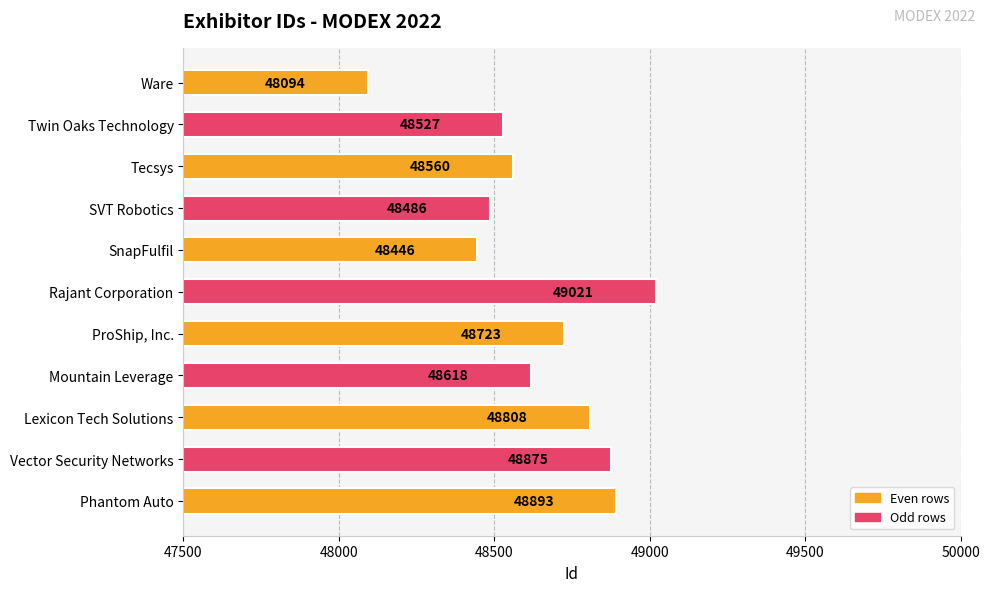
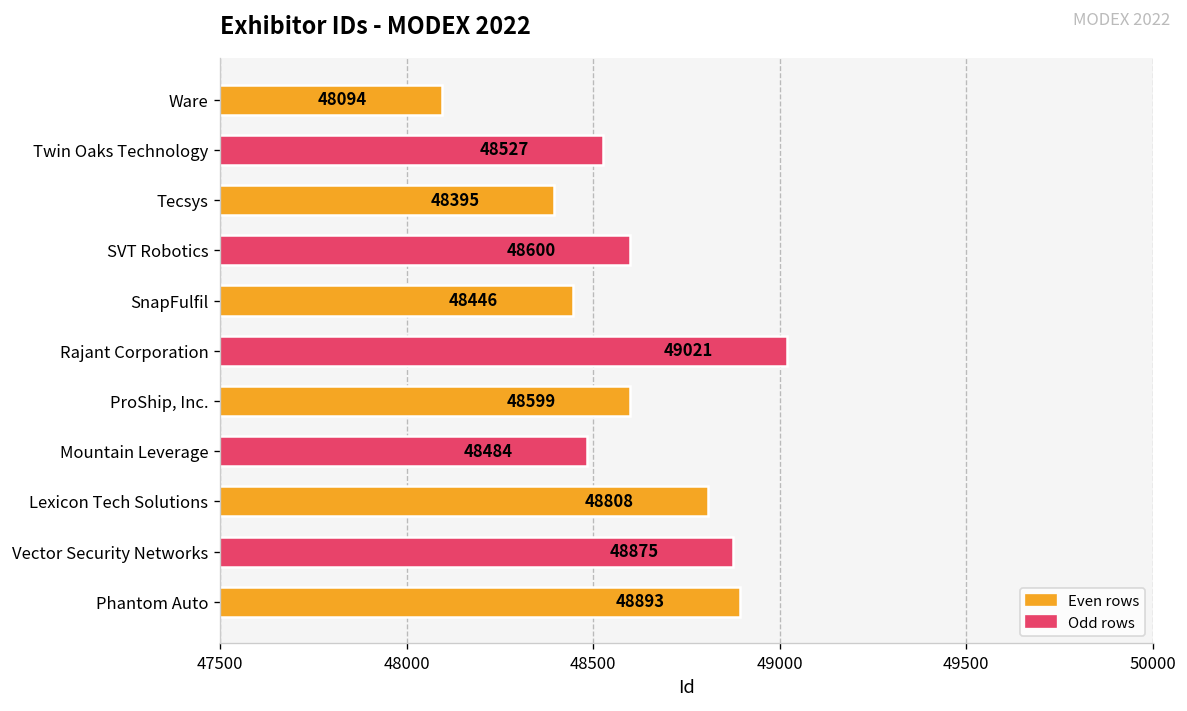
  {
    "Ware": 48094,
    "Twin Oaks Technology": 48527,
-   "Tecsys": 48560,
-   "SVT Robotics": 48486,
+   "Tecsys": 48395,
+   "SVT Robotics": 48600,
    "SnapFulfil": 48446,
    "Rajant Corporation": 49021,
-   "ProShip, Inc.": 48723,
-   "Mountain Leverage": 48618,
+   "ProShip, Inc.": 48599,
+   "Mountain Leverage": 48484,
    "Lexicon Tech Solutions": 48808,
    "Vector Security Networks": 48875,
    "Phantom Auto": 48893
  }
